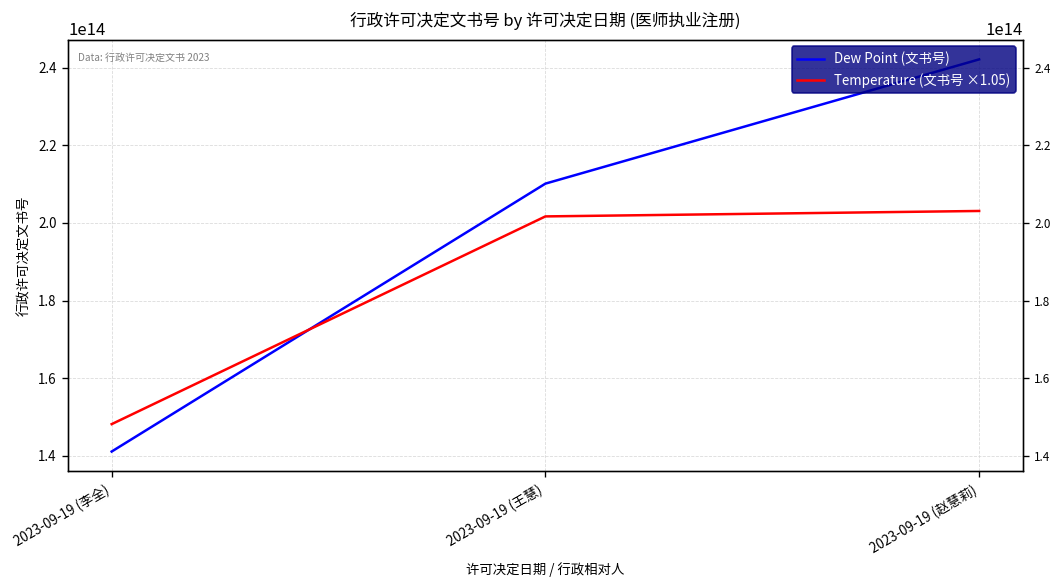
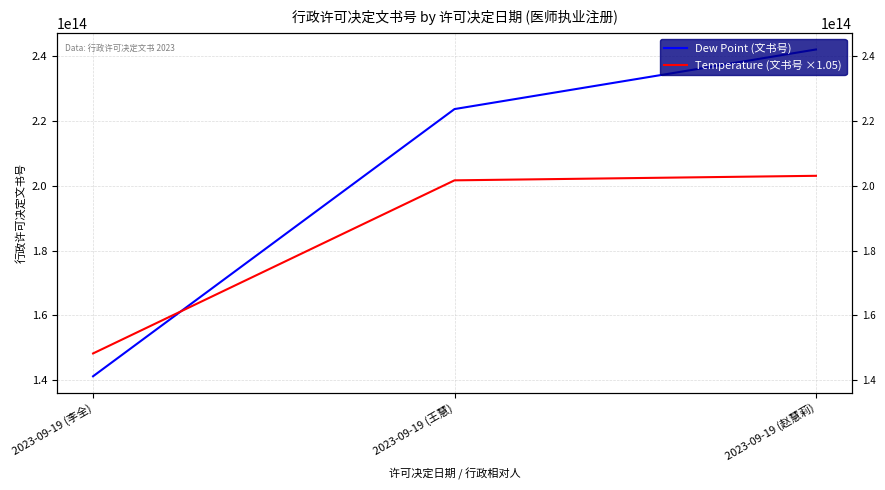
  {
    "Dew Point (文书号)": {
      "2023-09-19 (李全)": 141000000000000,
-     "2023-09-19 (王慧)": 210000000000000
+     "2023-09-19 (王慧)": 224000000000000
    },
    "Temperature (文书号 ×1.05)": {
      "2023-09-19 (李全)": 148000000000000,
      "2023-09-19 (王慧)": 202000000000000,
      "2023-09-19 (赵慧莉)": 203000000000000
    }
  }
